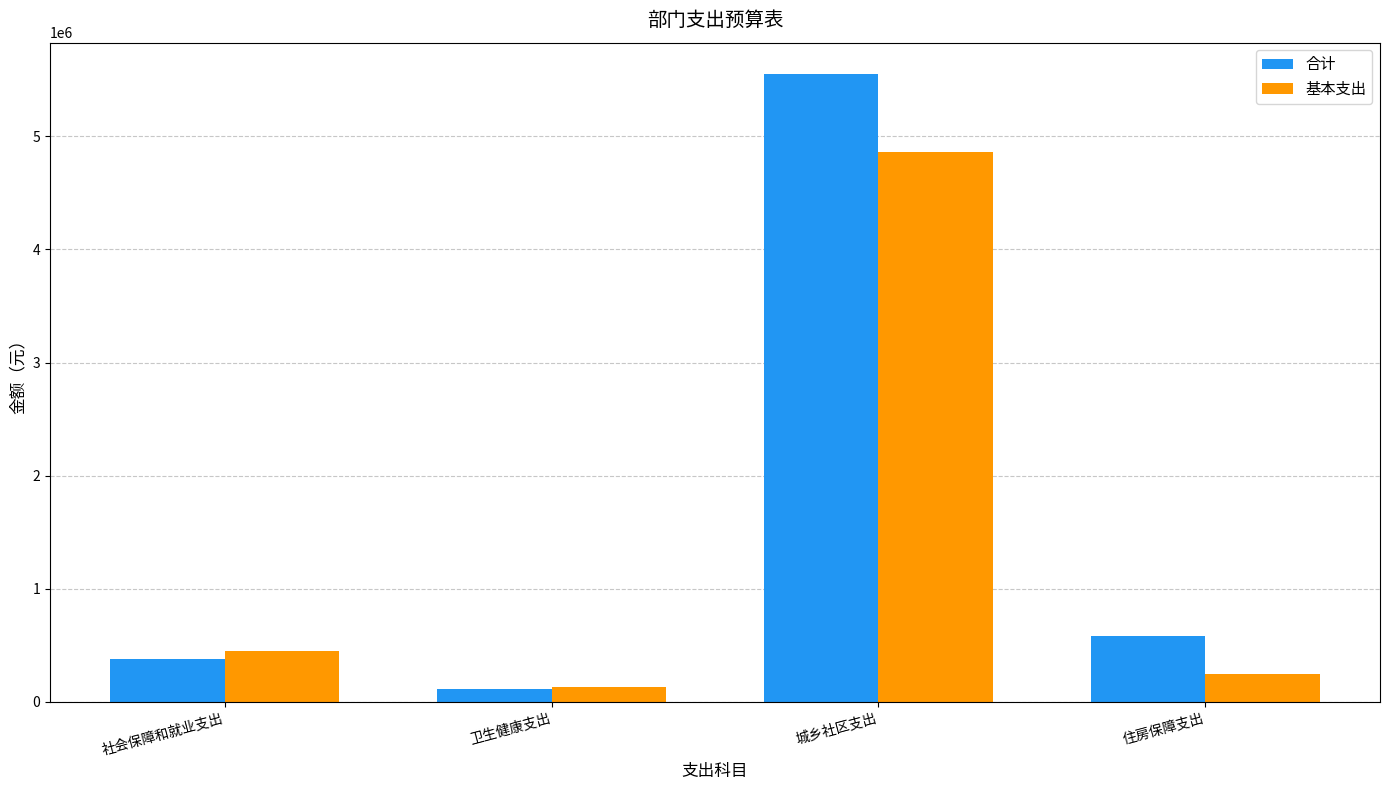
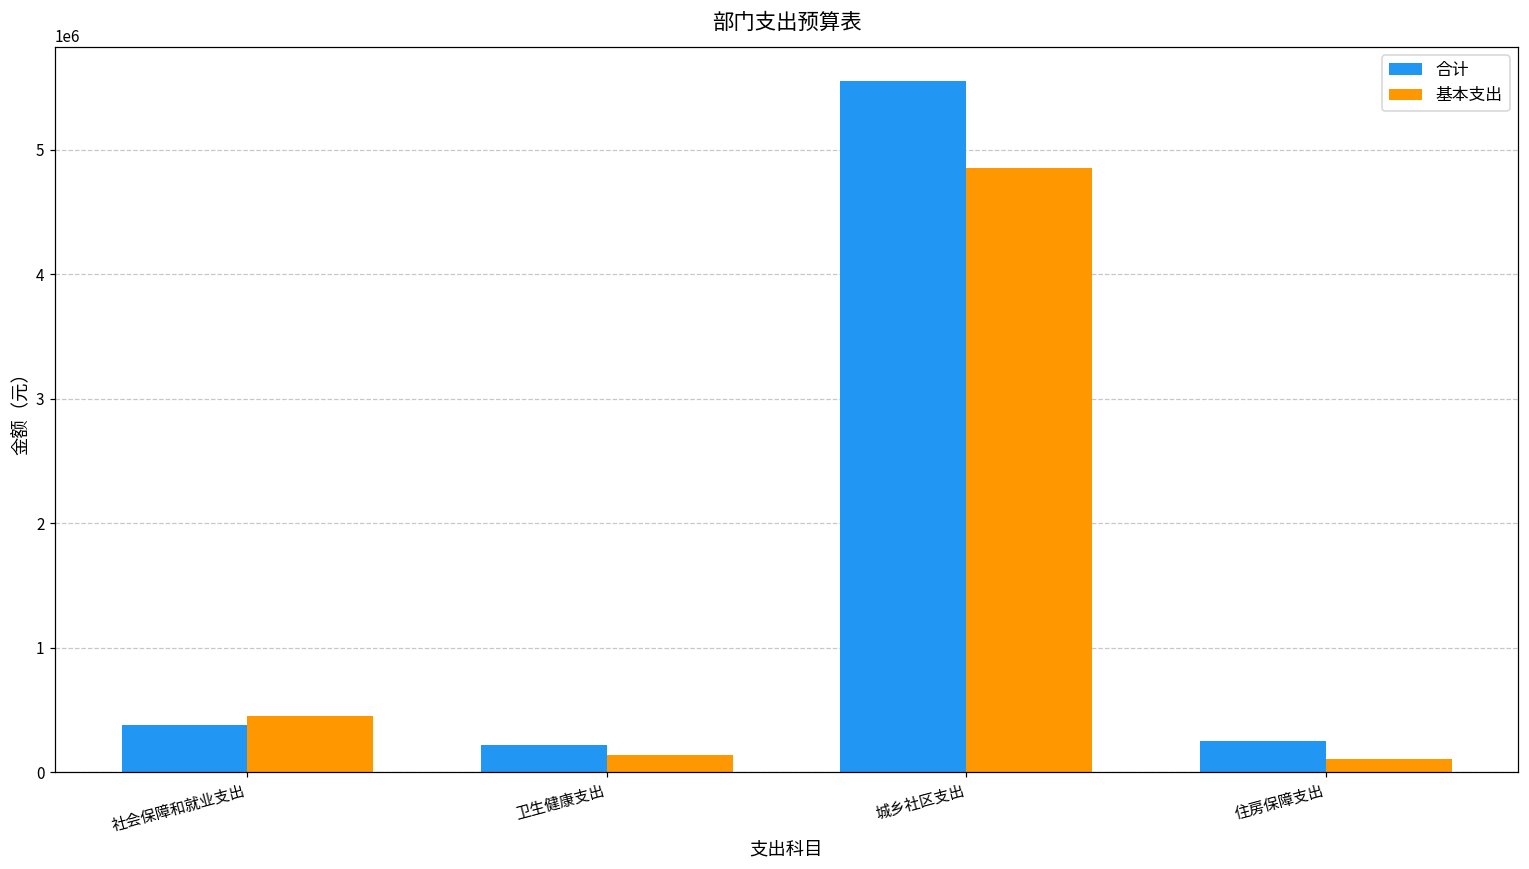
  {
    "合计": {
      "社会保障和就业支出": 380000,
-     "卫生健康支出": 110000,
+     "卫生健康支出": 220000,
      "城乡社区支出": 5550000,
-     "住房保障支出": 580000
+     "住房保障支出": 250000
    },
    "基本支出": {
      "社会保障和就业支出": 450000,
      "卫生健康支出": 130000,
      "城乡社区支出": 4860000,
-     "住房保障支出": 250000
+     "住房保障支出": 110000
    }
  }
